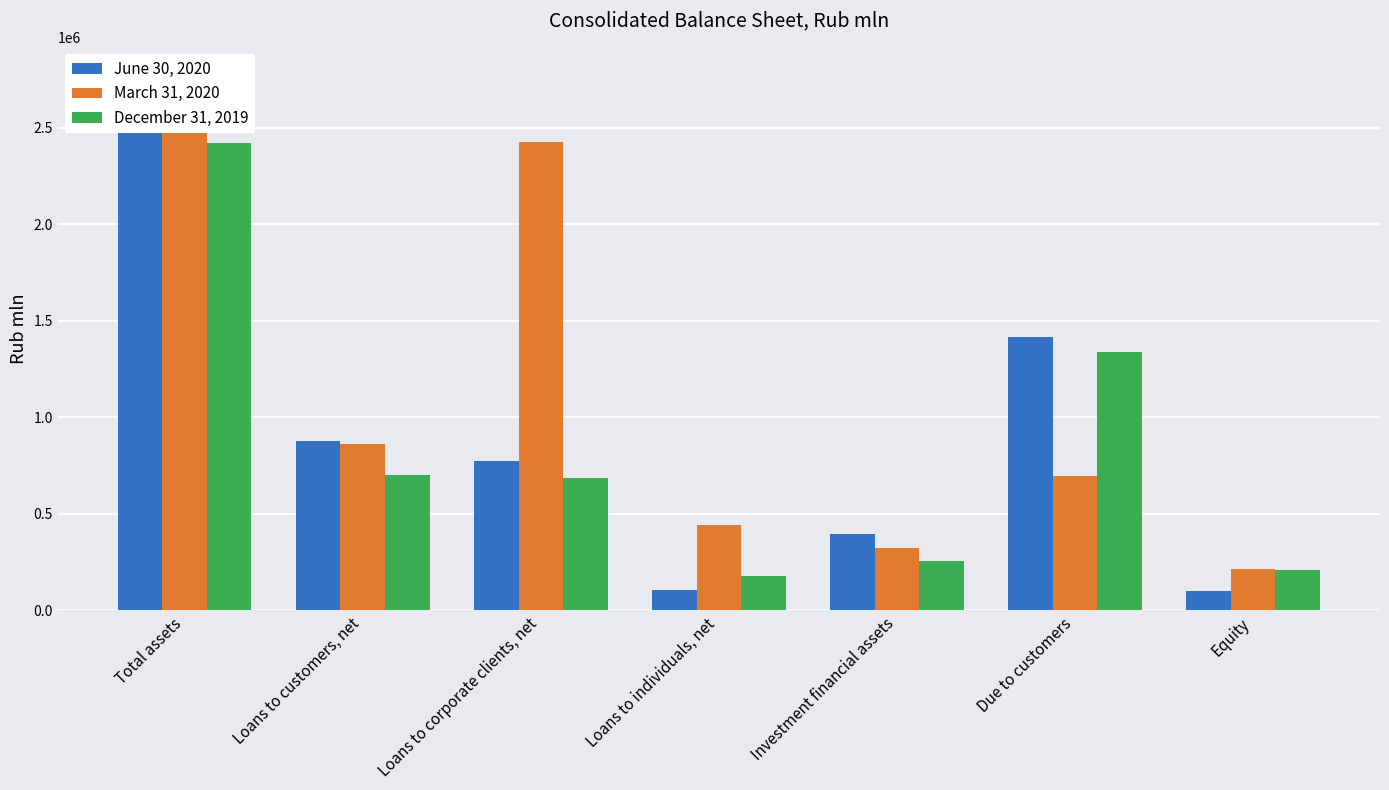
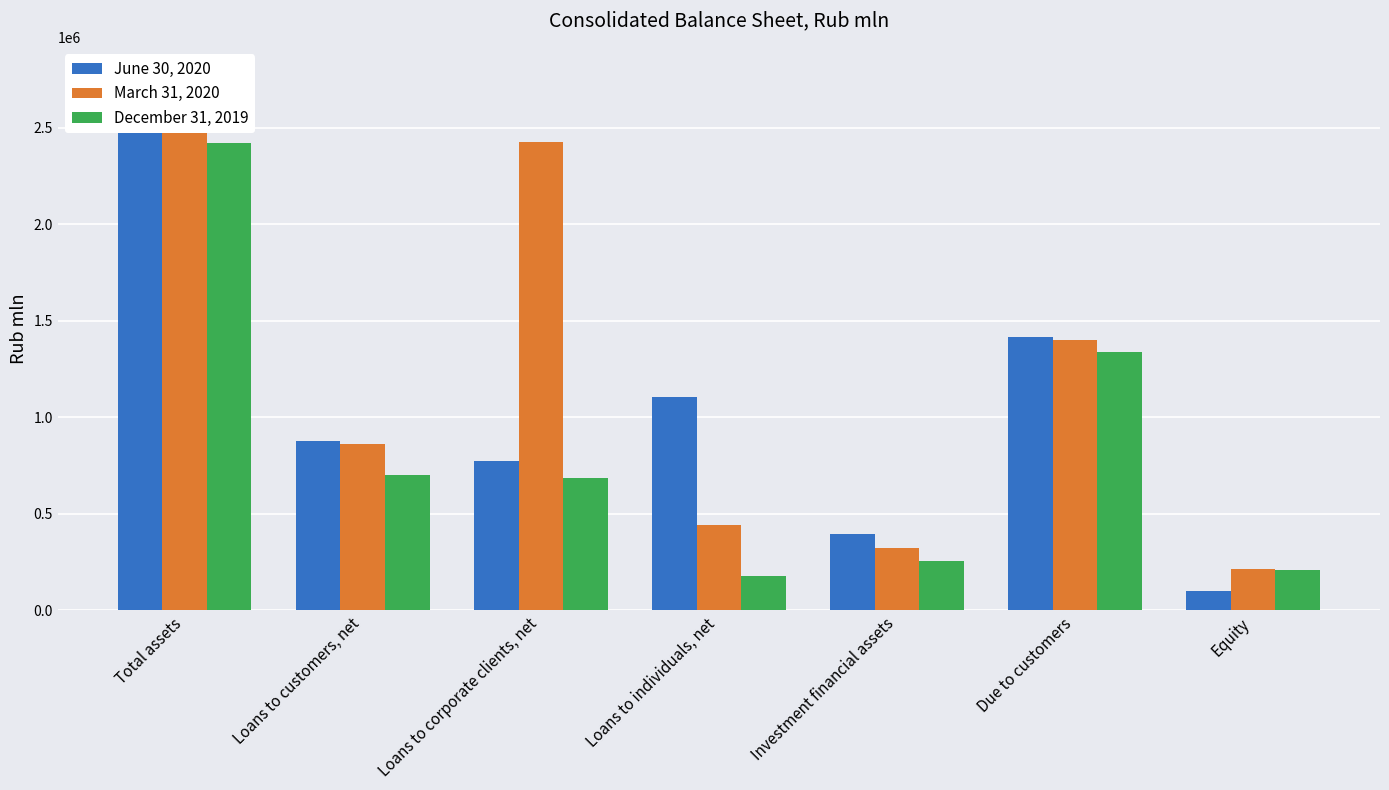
  {
    "June 30, 2020": {
      "Loans to customers, net": 880000,
      "Loans to corporate clients, net": 770000,
-     "Loans to individuals, net": 100000,
+     "Loans to individuals, net": 1100000,
      "Investment financial assets": 400000,
      "Due to customers": 1420000,
      "Equity": 100000
    },
    "March 31, 2020": {
      "Loans to customers, net": 860000,
      "Loans to corporate clients, net": 2420000,
      "Loans to individuals, net": 440000,
      "Investment financial assets": 330000,
-     "Due to customers": 690000,
+     "Due to customers": 1400000,
      "Equity": 210000
    },
    "December 31, 2019": {
      "Total assets": 2420000,
      "Loans to customers, net": 700000,
      "Loans to corporate clients, net": 690000,
      "Loans to individuals, net": 180000,
      "Investment financial assets": 260000,
      "Due to customers": 1340000,
      "Equity": 210000
    }
  }
